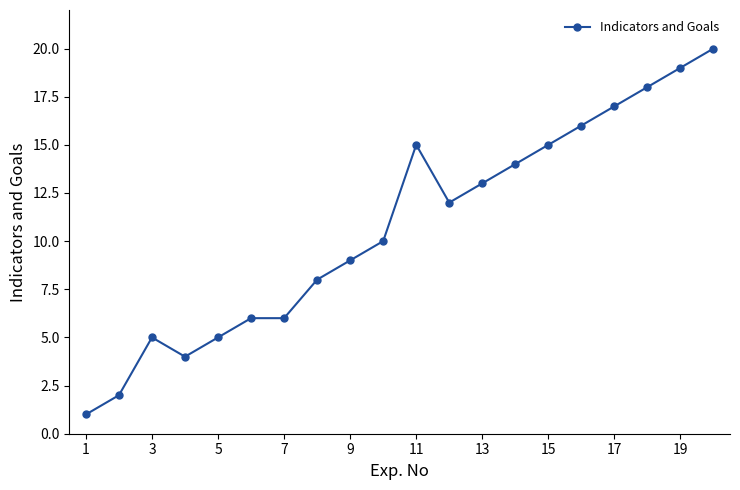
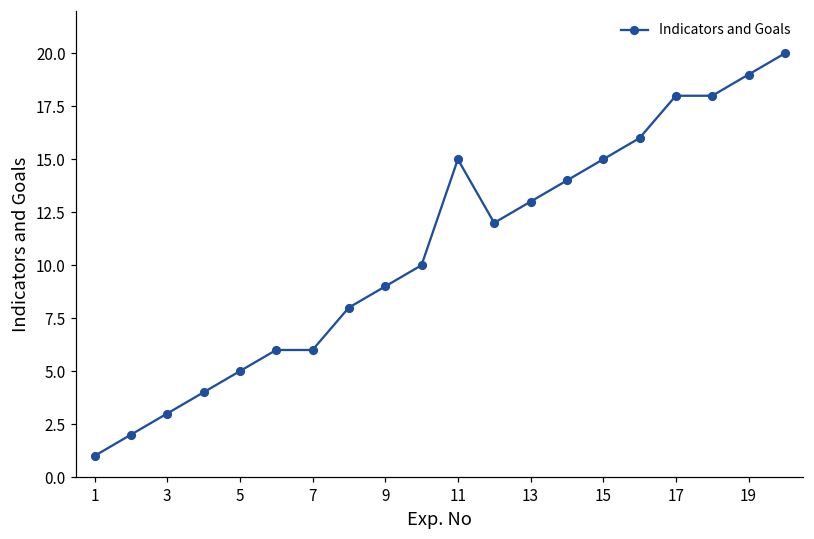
  {
    "1": 1,
-   "3": 5,
+   "3": 3,
    "5": 5,
    "7": 6,
    "9": 9,
    "11": 15,
    "13": 13,
    "15": 15,
-   "17": 17,
+   "17": 18,
    "19": 19
  }
